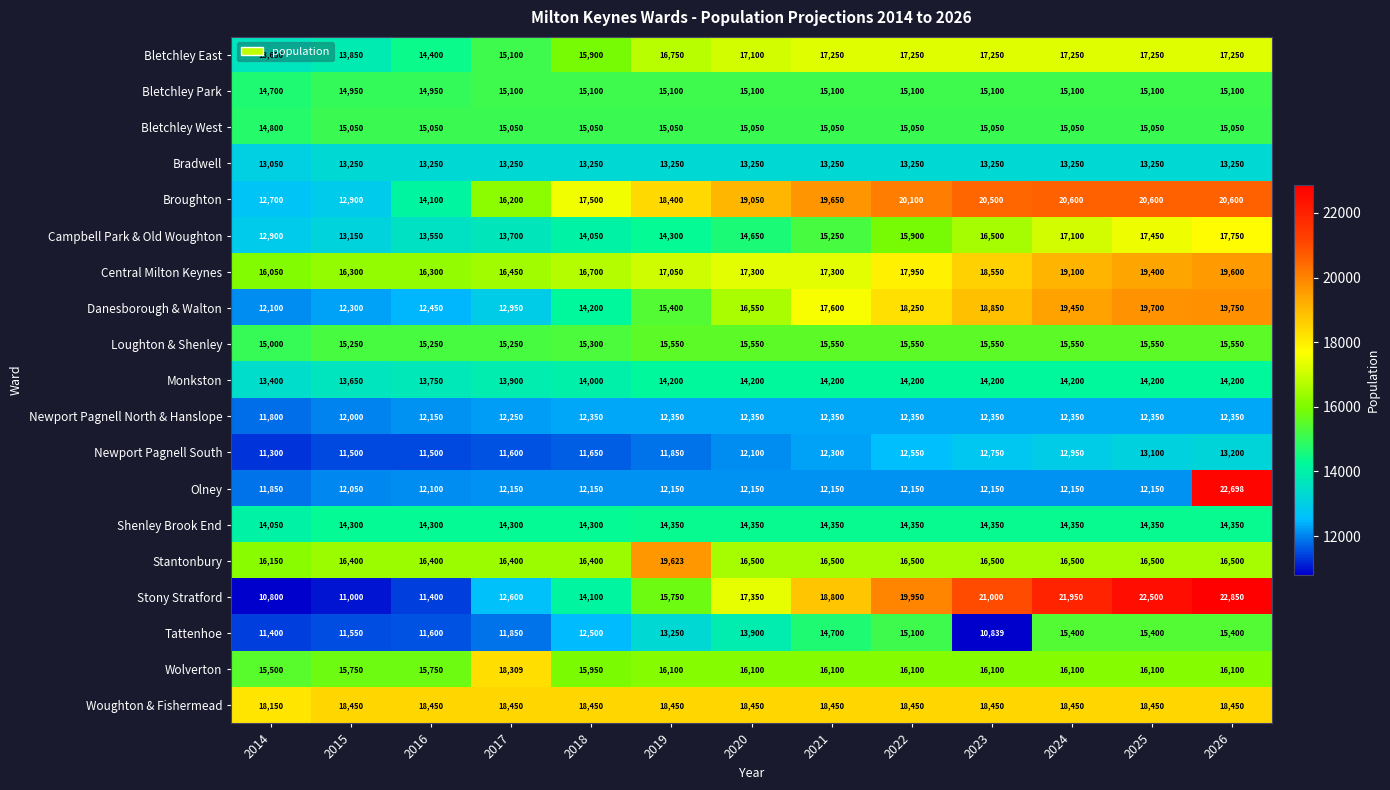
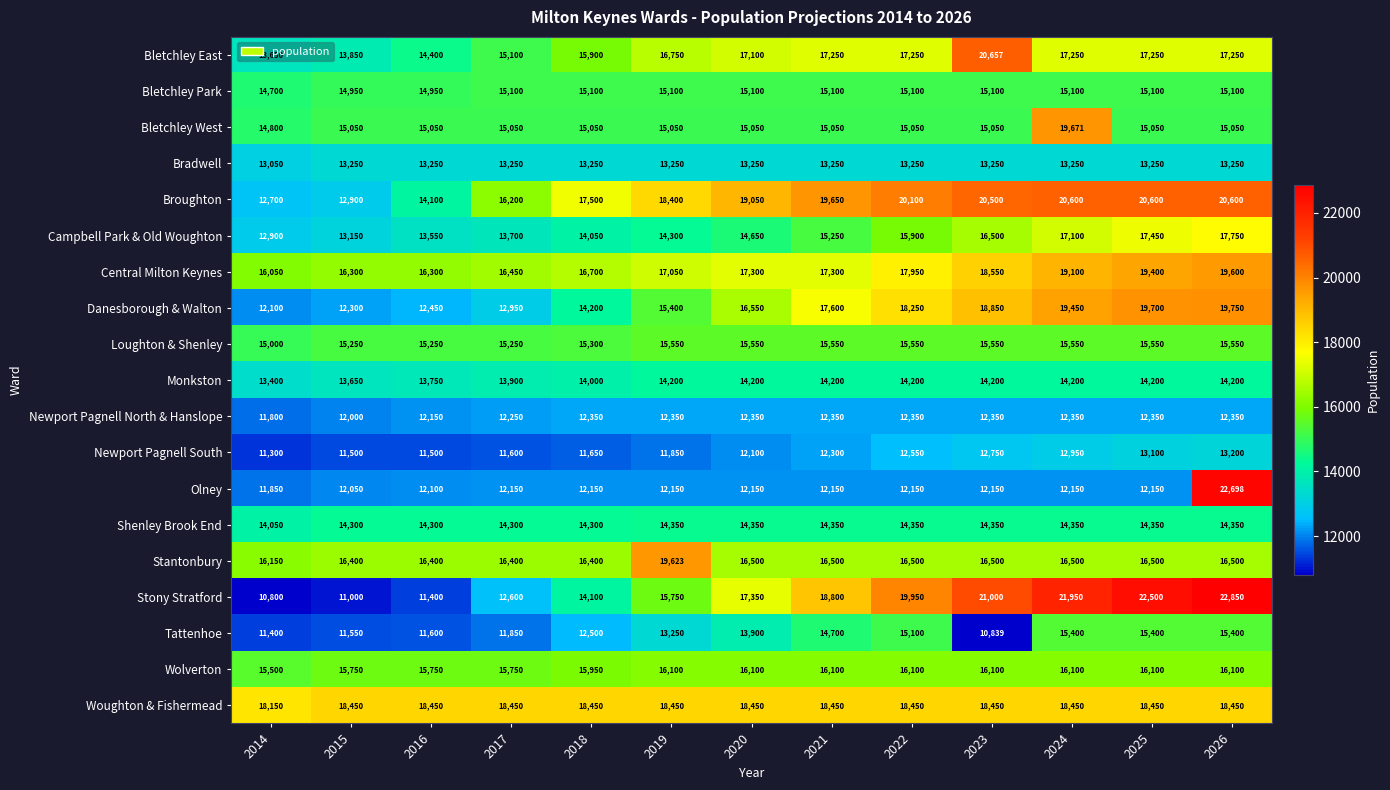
  {
    "Bletchley East": {
      "2015": "13,850",
      "2016": "14,400",
      "2017": "15,100",
      "2018": "15,900",
      "2019": "16,750",
      "2020": "17,100",
      "2021": "17,250",
      "2022": "17,250",
-     "2023": "17,250",
+     "2023": "20,657",
      "2024": "17,250",
      "2025": "17,250",
      "2026": "17,250"
    },
    "Bletchley West": {
      "2014": "14,800",
      "2015": "15,050",
      "2016": "15,050",
      "2017": "15,050",
      "2018": "15,050",
      "2019": "15,050",
      "2020": "15,050",
      "2021": "15,050",
      "2022": "15,050",
      "2023": "15,050",
-     "2024": "15,050",
+     "2024": "19,671",
      "2025": "15,050",
      "2026": "15,050"
    },
    "Wolverton": {
      "2014": "15,500",
      "2015": "15,750",
      "2016": "15,750",
-     "2017": "18,309",
+     "2017": "15,750",
      "2018": "15,950",
      "2019": "16,100",
      "2020": "16,100",
      "2021": "16,100",
      "2022": "16,100",
      "2023": "16,100",
      "2024": "16,100",
      "2025": "16,100",
      "2026": "16,100"
    }
  }
